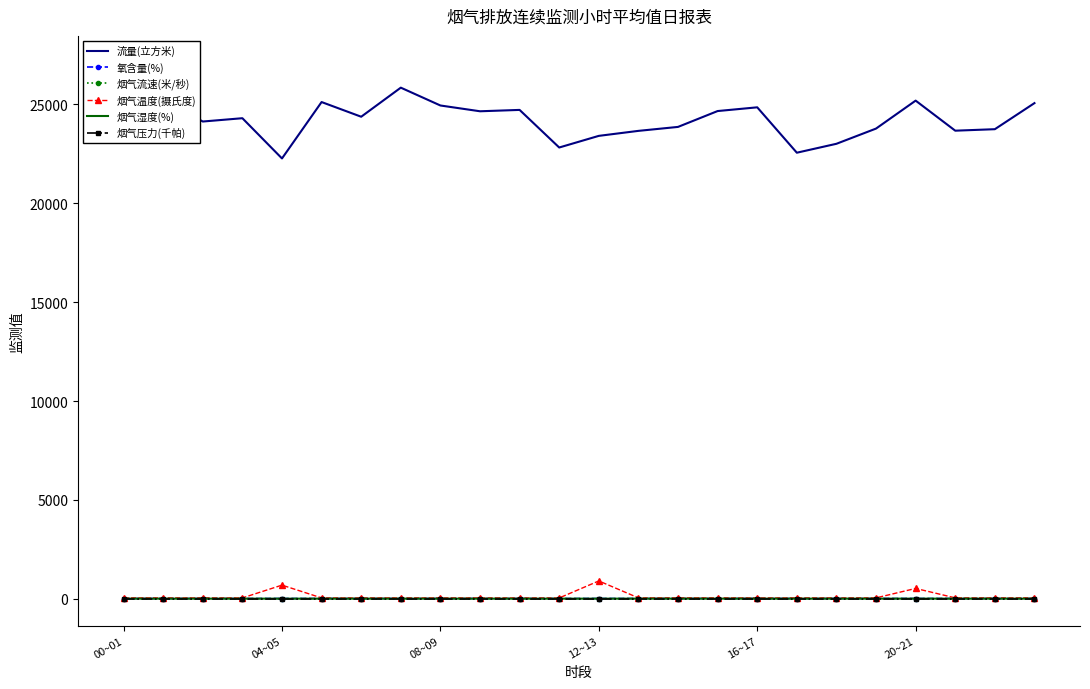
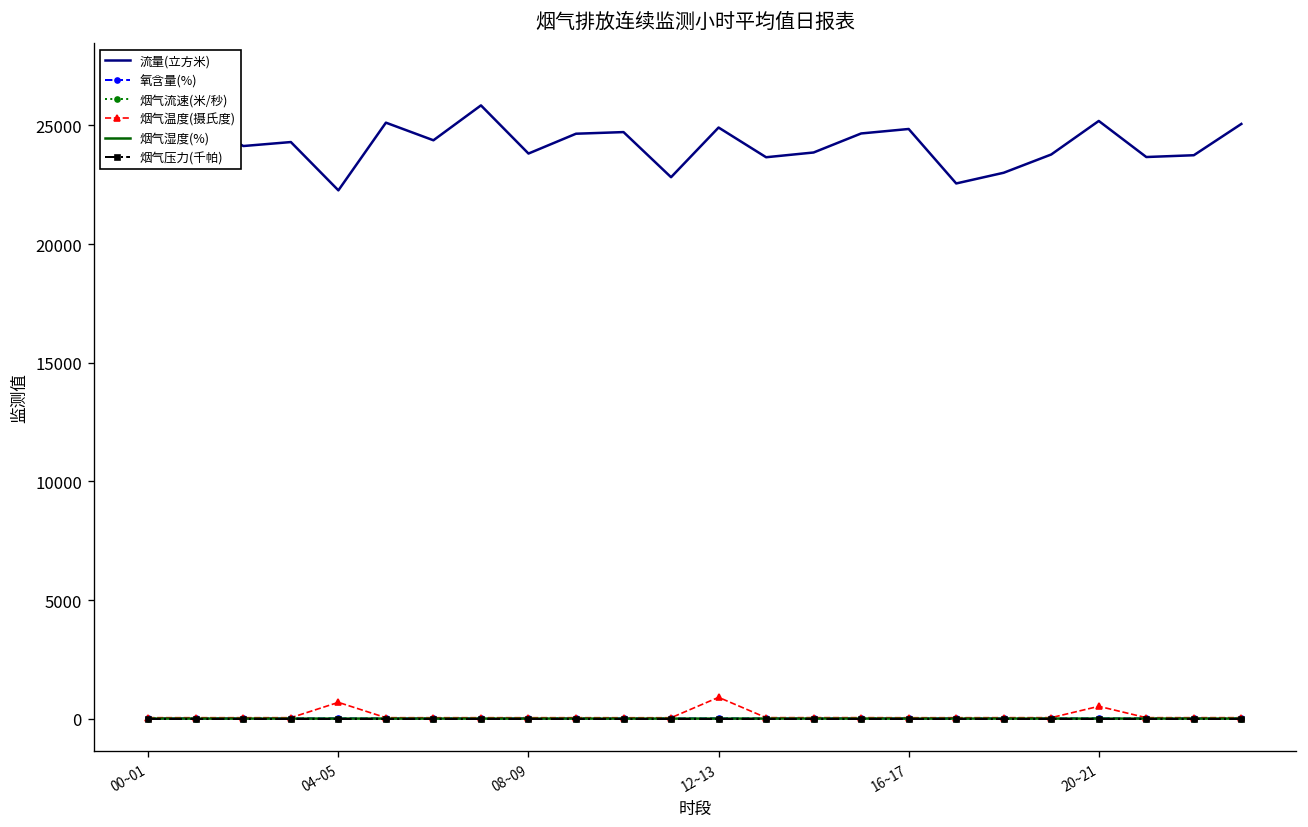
  {
    "流量(立方米)": {
      "04~05": 22300,
-     "08~09": 24900,
-     "12~13": 23400,
+     "08~09": 23800,
+     "12~13": 24900,
      "16~17": 24900,
      "20~21": 25200
    },
    "烟气压力(千帕)": {
      "04~05": 0,
      "12~13": 0,
      "20~21": 0
    },
    "烟气温度(摄氏度)": {
      "04~05": 700,
      "12~13": 900,
      "20~21": 500
    }
  }
